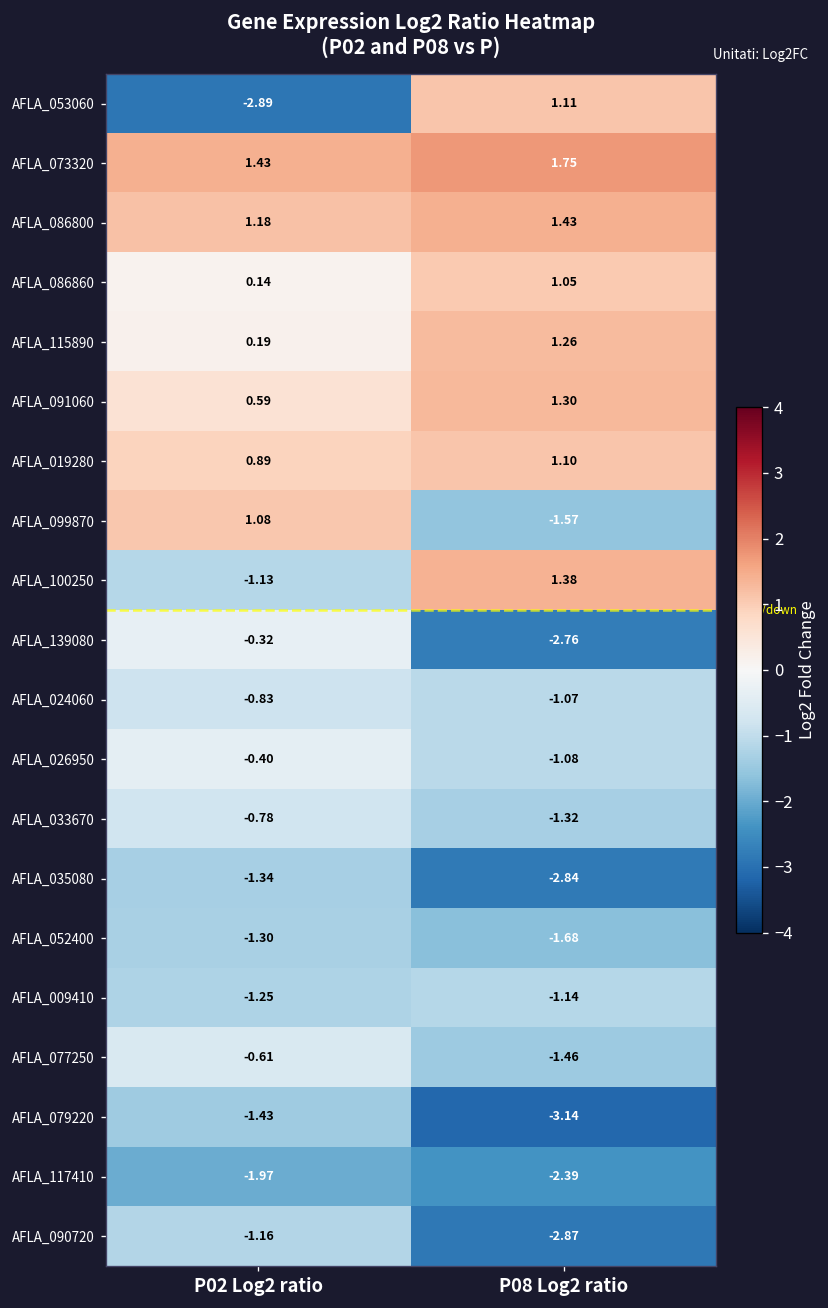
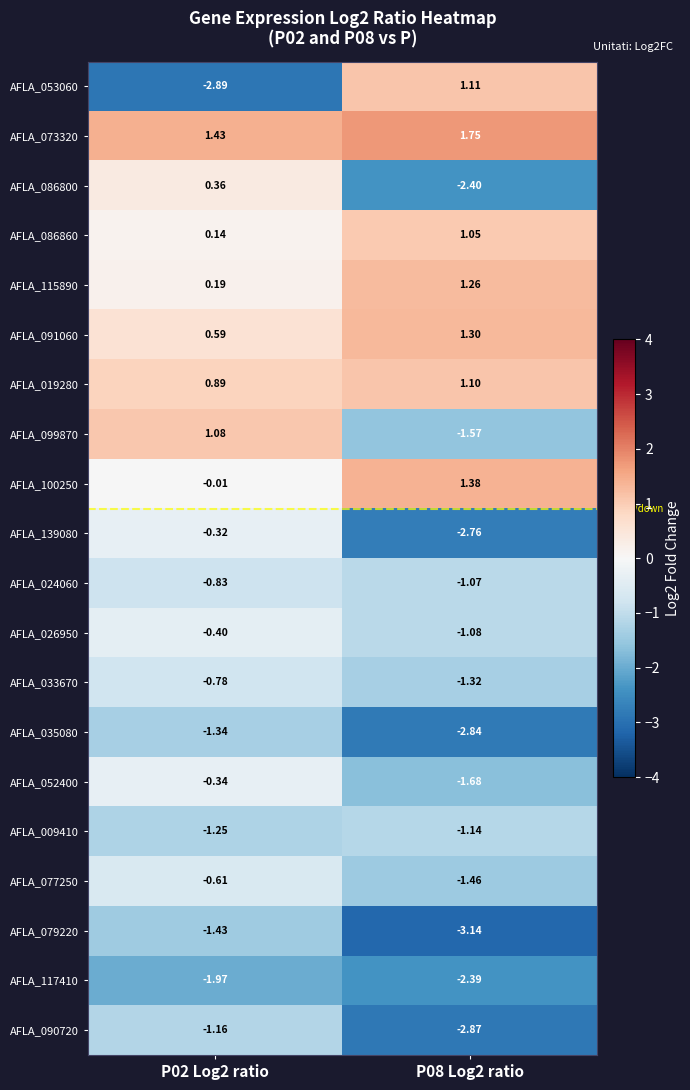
  {
    "AFLA_053060": {
      "P02 Log2 ratio": -2.89,
      "P08 Log2 ratio": 1.11
    },
    "AFLA_073320": {
      "P02 Log2 ratio": 1.43,
      "P08 Log2 ratio": 1.75
    },
    "AFLA_086800": {
-     "P02 Log2 ratio": 1.18,
-     "P08 Log2 ratio": 1.43
+     "P02 Log2 ratio": 0.36,
+     "P08 Log2 ratio": -2.40
    },
    "AFLA_086860": {
      "P02 Log2 ratio": 0.14,
      "P08 Log2 ratio": 1.05
    },
    "AFLA_115890": {
      "P02 Log2 ratio": 0.19,
      "P08 Log2 ratio": 1.26
    },
    "AFLA_091060": {
      "P02 Log2 ratio": 0.59,
      "P08 Log2 ratio": 1.30
    },
    "AFLA_019280": {
      "P02 Log2 ratio": 0.89,
      "P08 Log2 ratio": 1.10
    },
    "AFLA_099870": {
      "P02 Log2 ratio": 1.08,
      "P08 Log2 ratio": -1.57
    },
    "AFLA_100250": {
-     "P02 Log2 ratio": -1.13,
+     "P02 Log2 ratio": -0.01,
      "P08 Log2 ratio": 1.38
    },
    "AFLA_139080": {
      "P02 Log2 ratio": -0.32,
      "P08 Log2 ratio": -2.76
    },
    "AFLA_024060": {
      "P02 Log2 ratio": -0.83,
      "P08 Log2 ratio": -1.07
    },
    "AFLA_026950": {
      "P02 Log2 ratio": -0.40,
      "P08 Log2 ratio": -1.08
    },
    "AFLA_033670": {
      "P02 Log2 ratio": -0.78,
      "P08 Log2 ratio": -1.32
    },
    "AFLA_035080": {
      "P02 Log2 ratio": -1.34,
      "P08 Log2 ratio": -2.84
    },
    "AFLA_052400": {
-     "P02 Log2 ratio": -1.30,
+     "P02 Log2 ratio": -0.34,
      "P08 Log2 ratio": -1.68
    },
    "AFLA_009410": {
      "P02 Log2 ratio": -1.25,
      "P08 Log2 ratio": -1.14
    },
    "AFLA_077250": {
      "P02 Log2 ratio": -0.61,
      "P08 Log2 ratio": -1.46
    },
    "AFLA_079220": {
      "P02 Log2 ratio": -1.43,
      "P08 Log2 ratio": -3.14
    },
    "AFLA_117410": {
      "P02 Log2 ratio": -1.97,
      "P08 Log2 ratio": -2.39
    },
    "AFLA_090720": {
      "P02 Log2 ratio": -1.16,
      "P08 Log2 ratio": -2.87
    }
  }
